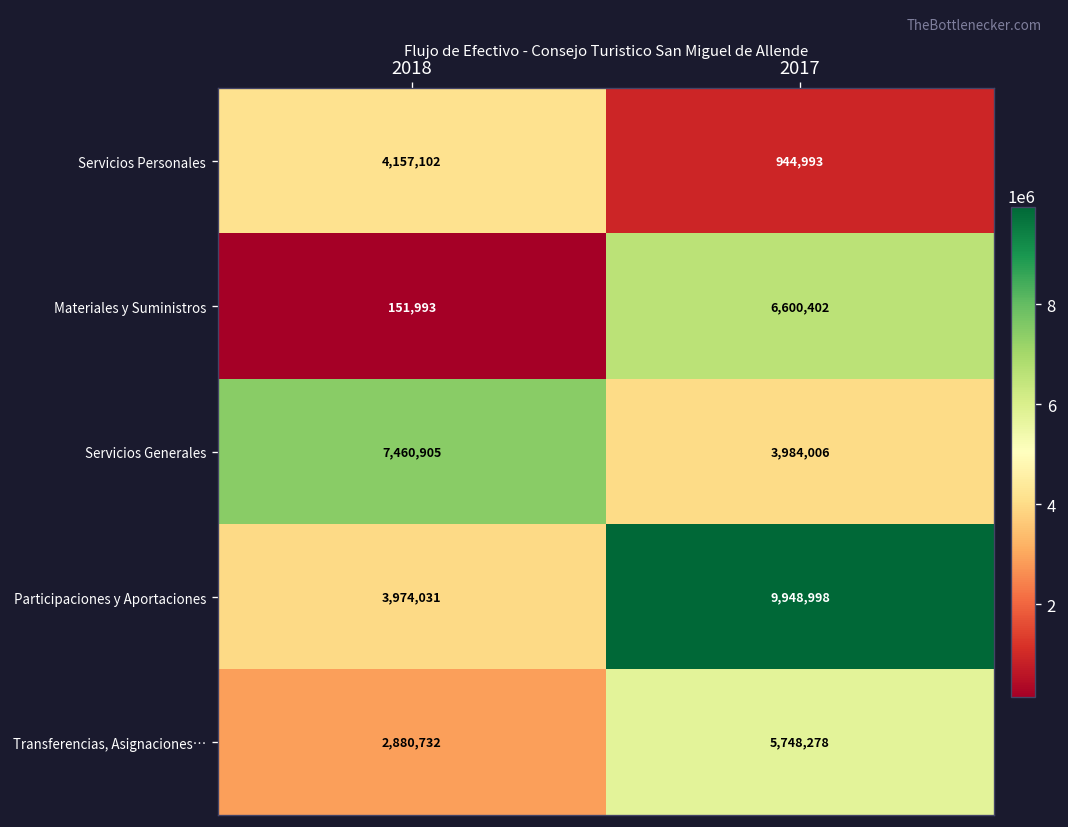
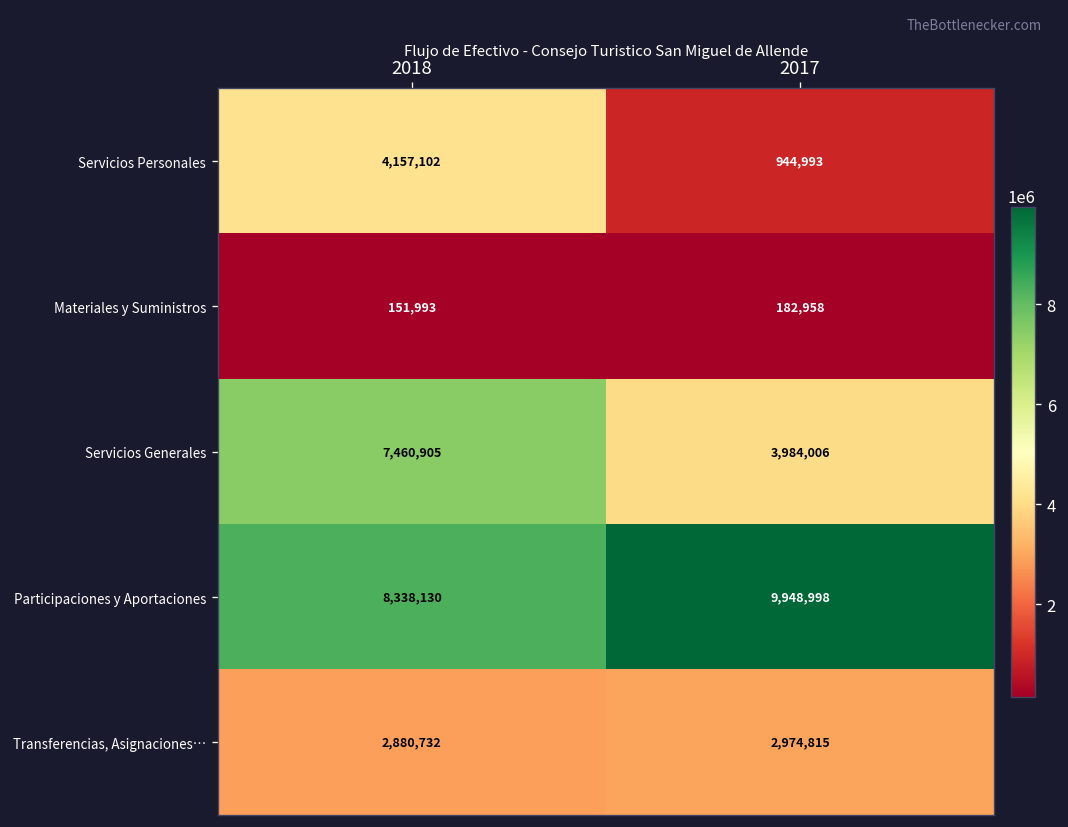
  {
    "Servicios Personales": {
      "2018": "4,157,102",
      "2017": "944,993"
    },
    "Materiales y Suministros": {
      "2018": "151,993",
-     "2017": "6,600,402"
+     "2017": "182,958"
    },
    "Servicios Generales": {
      "2018": "7,460,905",
      "2017": "3,984,006"
    },
    "Participaciones y Aportaciones": {
-     "2018": "3,974,031",
+     "2018": "8,338,130",
      "2017": "9,948,998"
    },
    "Transferencias, Asignaciones…": {
      "2018": "2,880,732",
-     "2017": "5,748,278"
+     "2017": "2,974,815"
    }
  }
